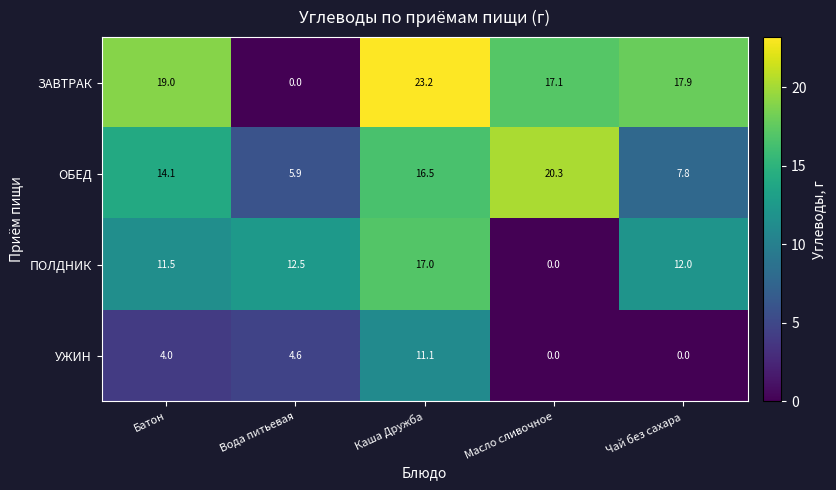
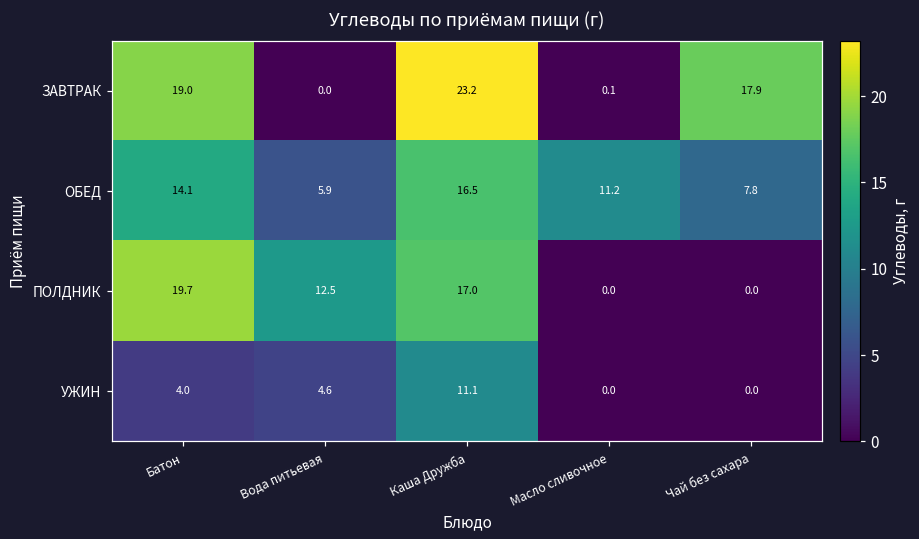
  {
    "ЗАВТРАК": {
      "Батон": 19.0,
      "Вода питьевая": 0.0,
      "Каша Дружба": 23.2,
-     "Масло сливочное": 17.1,
+     "Масло сливочное": 0.1,
      "Чай без сахара": 17.9
    },
    "ОБЕД": {
      "Батон": 14.1,
      "Вода питьевая": 5.9,
      "Каша Дружба": 16.5,
-     "Масло сливочное": 20.3,
+     "Масло сливочное": 11.2,
      "Чай без сахара": 7.8
    },
    "ПОЛДНИК": {
-     "Батон": 11.5,
+     "Батон": 19.7,
      "Вода питьевая": 12.5,
      "Каша Дружба": 17.0,
      "Масло сливочное": 0.0,
-     "Чай без сахара": 12.0
+     "Чай без сахара": 0.0
    },
    "УЖИН": {
      "Батон": 4.0,
      "Вода питьевая": 4.6,
      "Каша Дружба": 11.1,
      "Масло сливочное": 0.0,
      "Чай без сахара": 0.0
    }
  }
